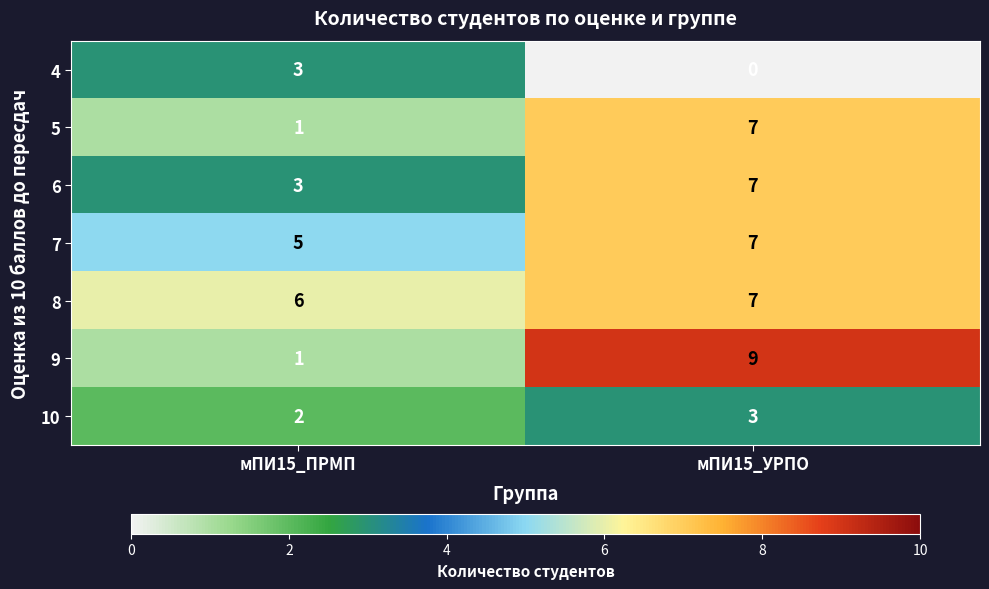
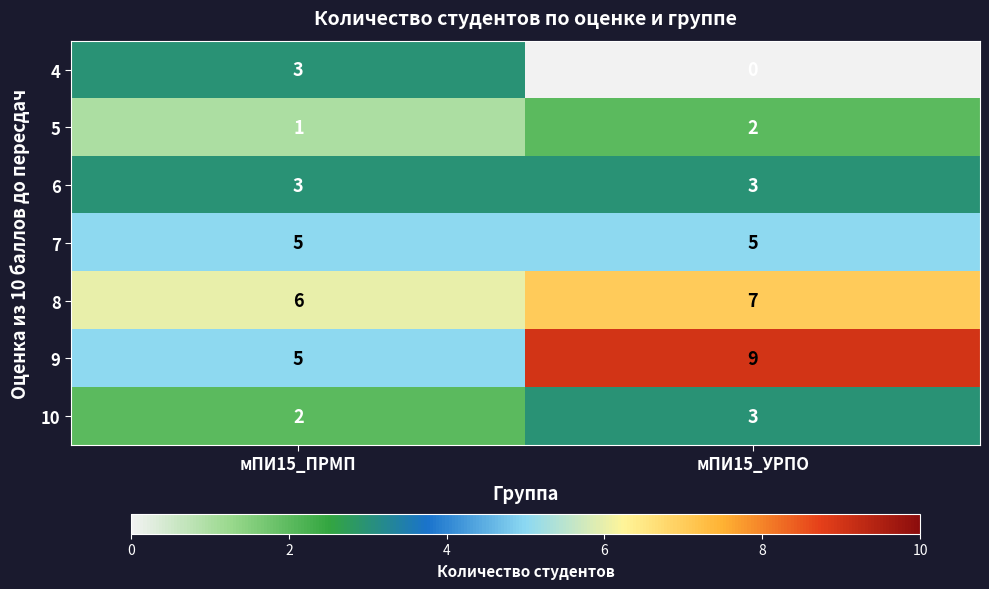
  {
    "4": {
      "мПИ15_ПРМП": 3
    },
    "5": {
      "мПИ15_ПРМП": 1,
-     "мПИ15_УРПО": 7
+     "мПИ15_УРПО": 2
    },
    "6": {
      "мПИ15_ПРМП": 3,
-     "мПИ15_УРПО": 7
+     "мПИ15_УРПО": 3
    },
    "7": {
      "мПИ15_ПРМП": 5,
-     "мПИ15_УРПО": 7
+     "мПИ15_УРПО": 5
    },
    "8": {
      "мПИ15_ПРМП": 6,
      "мПИ15_УРПО": 7
    },
    "9": {
-     "мПИ15_ПРМП": 1,
+     "мПИ15_ПРМП": 5,
      "мПИ15_УРПО": 9
    },
    "10": {
      "мПИ15_ПРМП": 2,
      "мПИ15_УРПО": 3
    }
  }
